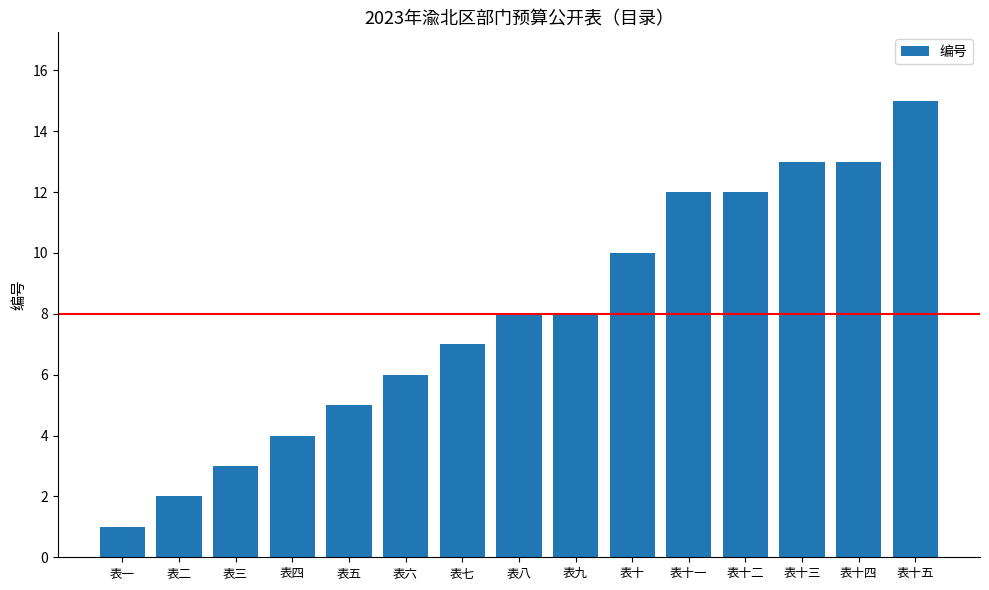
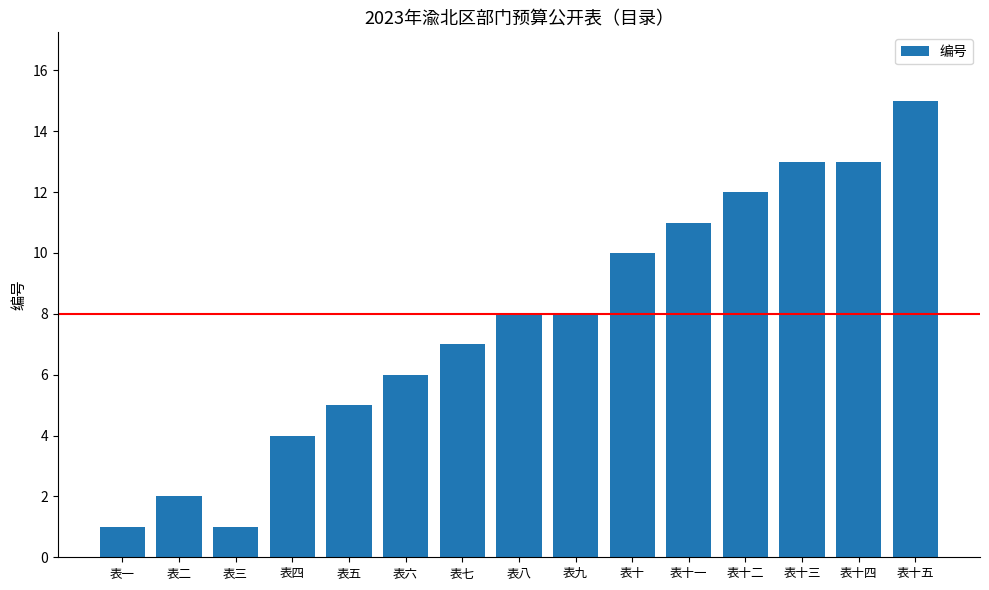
  {
    "表一": 1,
    "表二": 2,
-   "表三": 3,
+   "表三": 1,
    "表四": 4,
    "表五": 5,
    "表六": 6,
    "表七": 7,
    "表八": 8,
    "表九": 8,
    "表十": 10,
-   "表十一": 12,
+   "表十一": 11,
    "表十二": 12,
    "表十三": 13,
    "表十四": 13,
    "表十五": 15
  }
